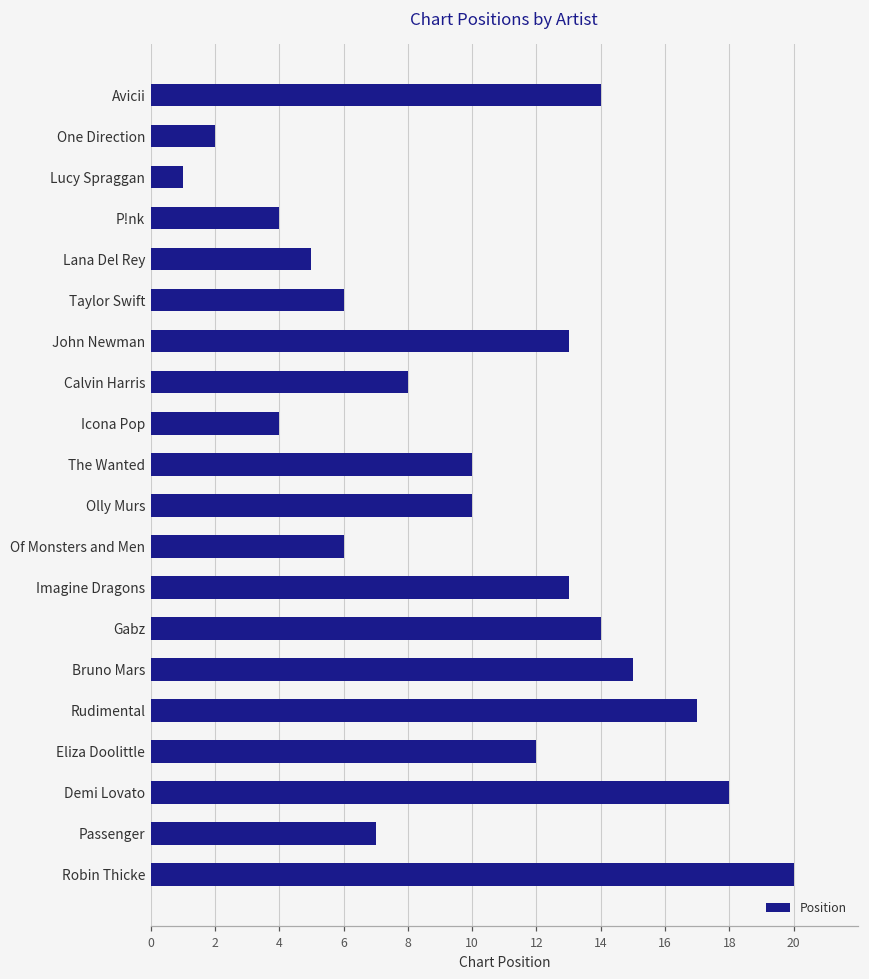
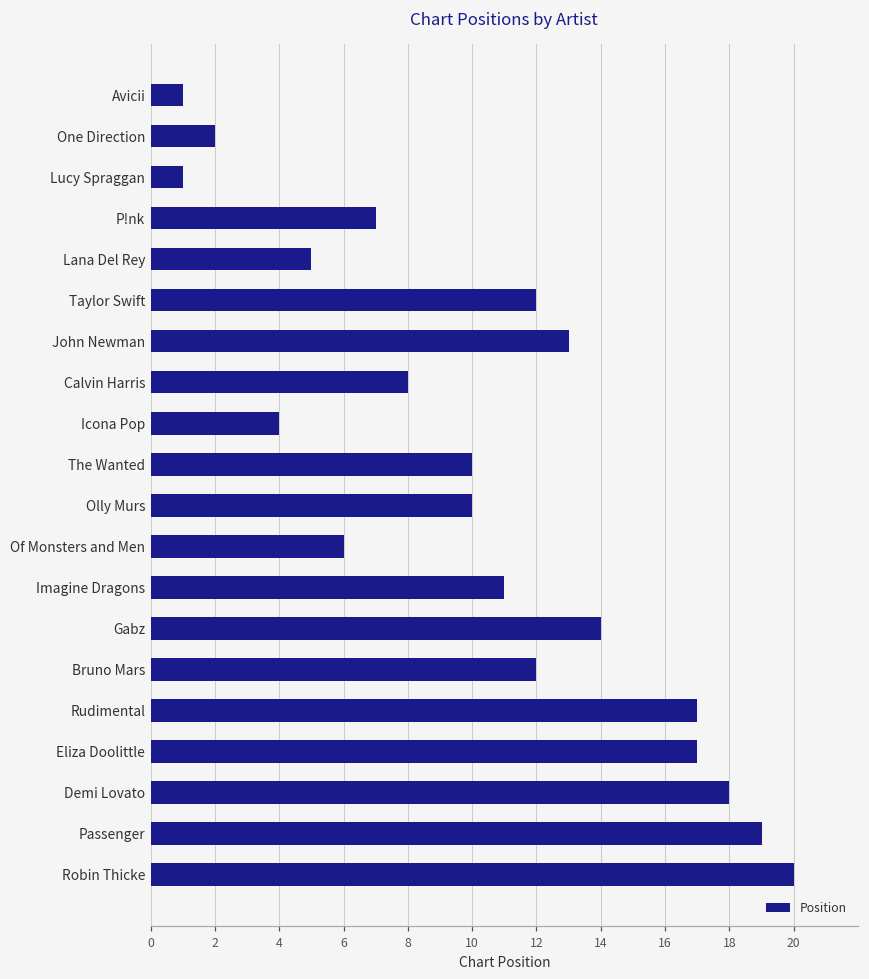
  {
-   "Avicii": 14,
+   "Avicii": 1,
    "One Direction": 2,
    "Lucy Spraggan": 1,
-   "P!nk": 4,
+   "P!nk": 7,
    "Lana Del Rey": 5,
-   "Taylor Swift": 6,
+   "Taylor Swift": 12,
    "John Newman": 13,
    "Calvin Harris": 8,
    "Icona Pop": 4,
    "The Wanted": 10,
    "Olly Murs": 10,
    "Of Monsters and Men": 6,
-   "Imagine Dragons": 13,
+   "Imagine Dragons": 11,
    "Gabz": 14,
-   "Bruno Mars": 15,
+   "Bruno Mars": 12,
    "Rudimental": 17,
-   "Eliza Doolittle": 12,
+   "Eliza Doolittle": 17,
    "Demi Lovato": 18,
-   "Passenger": 7,
+   "Passenger": 19,
    "Robin Thicke": 20
  }
